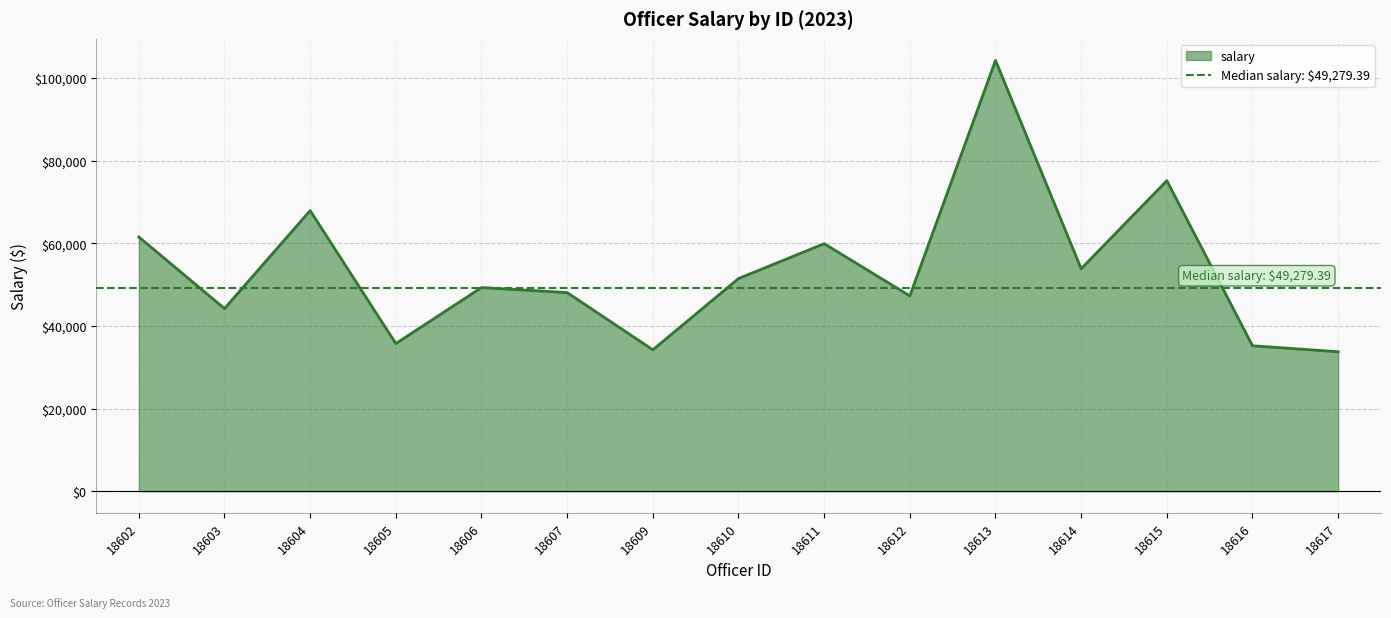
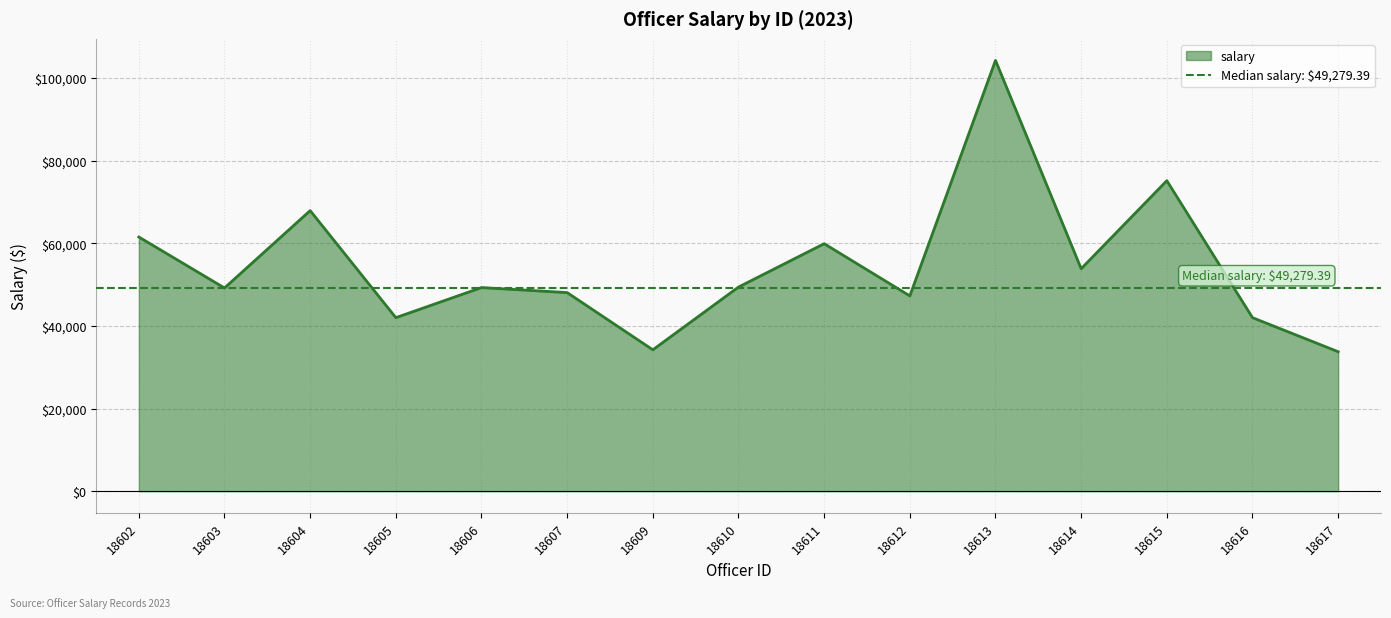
  {
    "18602": "$62,000",
-   "18603": "$44,000",
+   "18603": "$49,000",
    "18604": "$68,000",
-   "18605": "$36,000",
+   "18605": "$42,000",
    "18606": "$49,000",
    "18607": "$48,000",
    "18609": "$34,000",
-   "18610": "$51,000",
+   "18610": "$49,000",
    "18611": "$60,000",
    "18612": "$47,000",
    "18613": "$104,000",
    "18614": "$54,000",
    "18615": "$75,000",
-   "18616": "$35,000",
+   "18616": "$42,000",
    "18617": "$34,000"
  }
